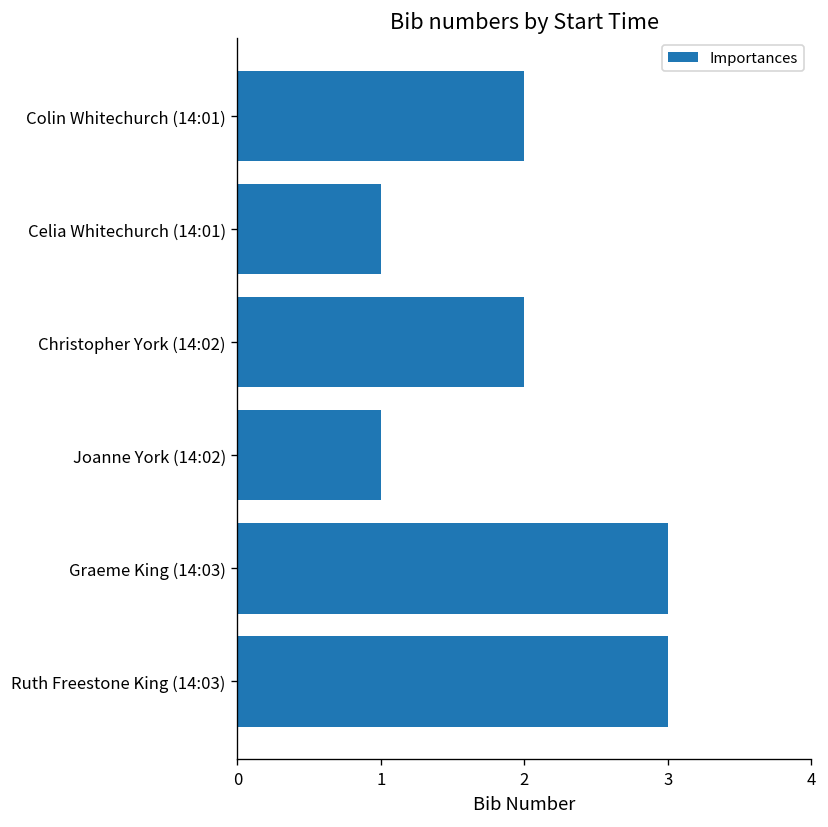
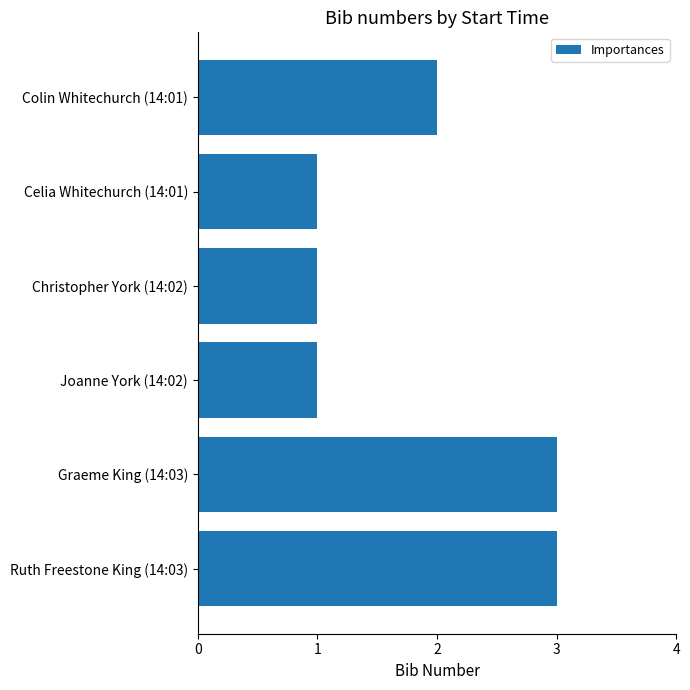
  {
    "Colin Whitechurch (14:01)": 2,
    "Celia Whitechurch (14:01)": 1,
-   "Christopher York (14:02)": 2,
+   "Christopher York (14:02)": 1,
    "Joanne York (14:02)": 1,
    "Graeme King (14:03)": 3,
    "Ruth Freestone King (14:03)": 3
  }
